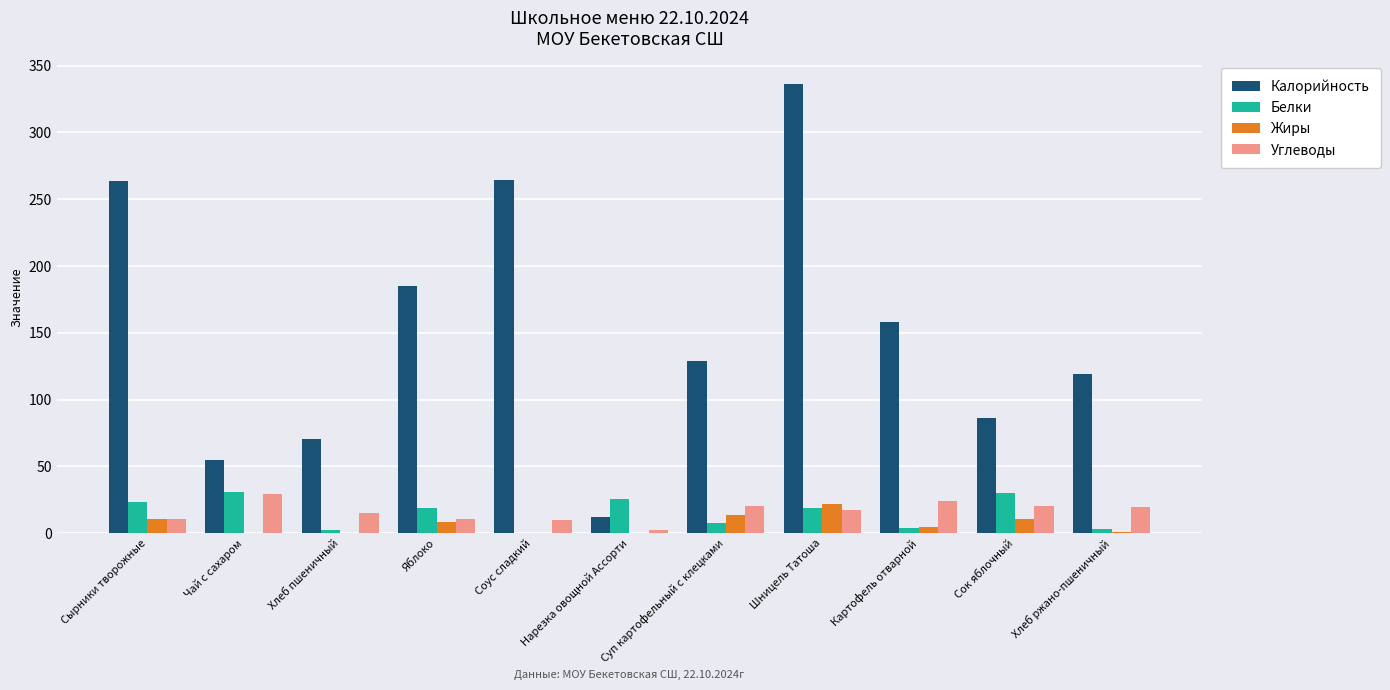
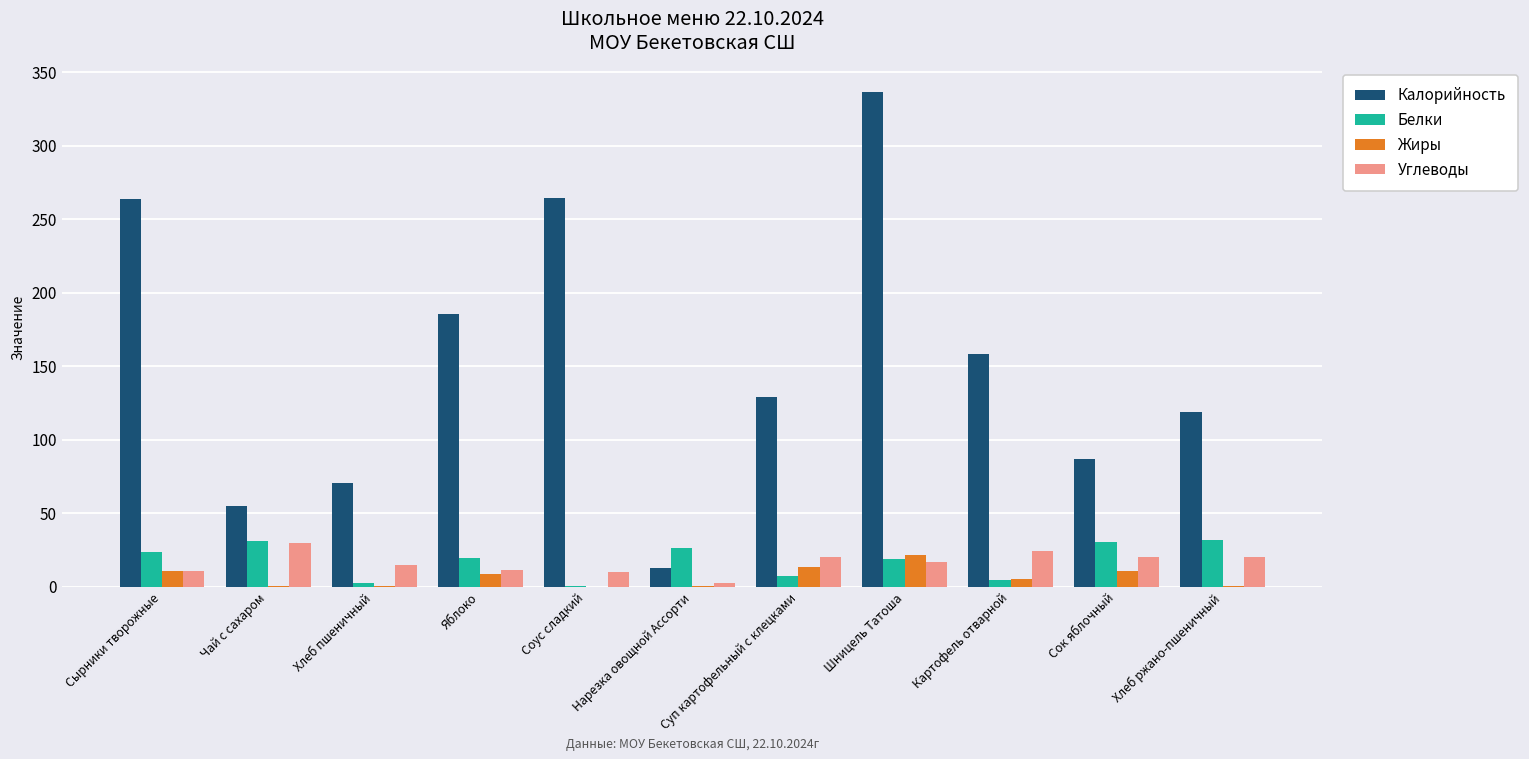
  {
    "Калорийность": {
      "Сырники творожные": 264,
      "Чай с сахаром": 55,
      "Хлеб пшеничный": 70,
      "Яблоко": 185,
      "Соус сладкий": 264,
      "Нарезка овощной Ассорти": 13,
      "Суп картофельный с клецками": 129,
      "Шницель Татоша": 336,
      "Картофель отварной": 158,
      "Сок яблочный": 87,
      "Хлеб ржано-пшеничный": 119
    },
    "Белки": {
      "Сырники творожные": 24,
      "Чай с сахаром": 31,
      "Хлеб пшеничный": 2,
      "Яблоко": 19,
      "Нарезка овощной Ассорти": 26,
      "Суп картофельный с клецками": 7,
      "Шницель Татоша": 19,
      "Картофель отварной": 4,
      "Сок яблочный": 30,
-     "Хлеб ржано-пшеничный": 3
+     "Хлеб ржано-пшеничный": 32
    },
    "Жиры": {
      "Сырники творожные": 11,
      "Яблоко": 9,
      "Соус сладкий": 0,
      "Суп картофельный с клецками": 13,
      "Шницель Татоша": 22,
      "Картофель отварной": 5,
      "Сок яблочный": 11
    },
    "Углеводы": {
      "Сырники творожные": 11,
      "Чай с сахаром": 30,
      "Хлеб пшеничный": 15,
      "Яблоко": 11,
      "Соус сладкий": 10,
      "Нарезка овощной Ассорти": 2,
      "Суп картофельный с клецками": 20,
      "Шницель Татоша": 17,
      "Картофель отварной": 24,
      "Сок яблочный": 20,
      "Хлеб ржано-пшеничный": 20
    }
  }
